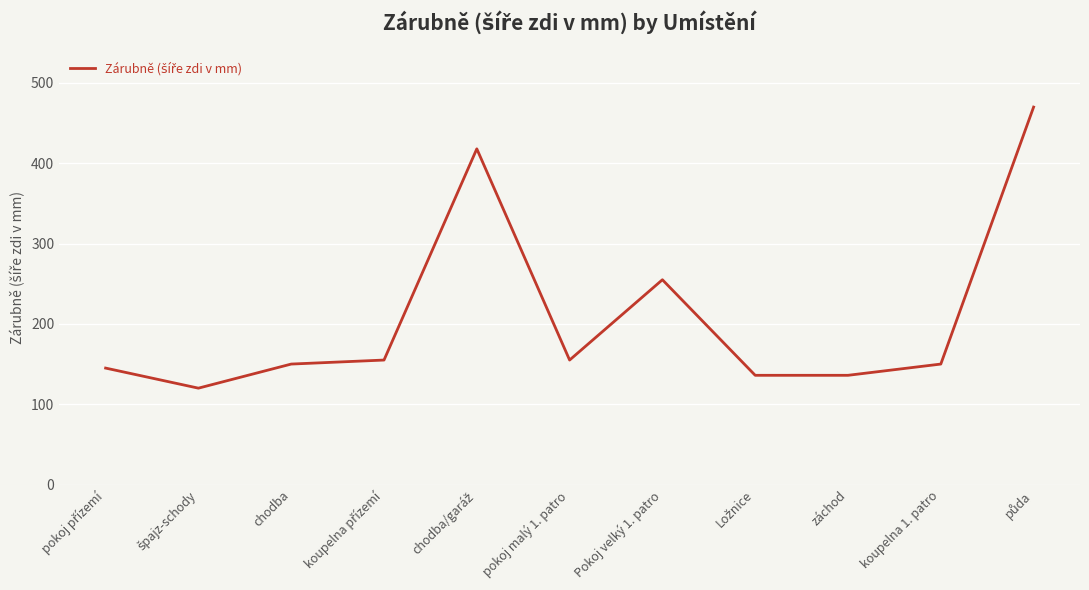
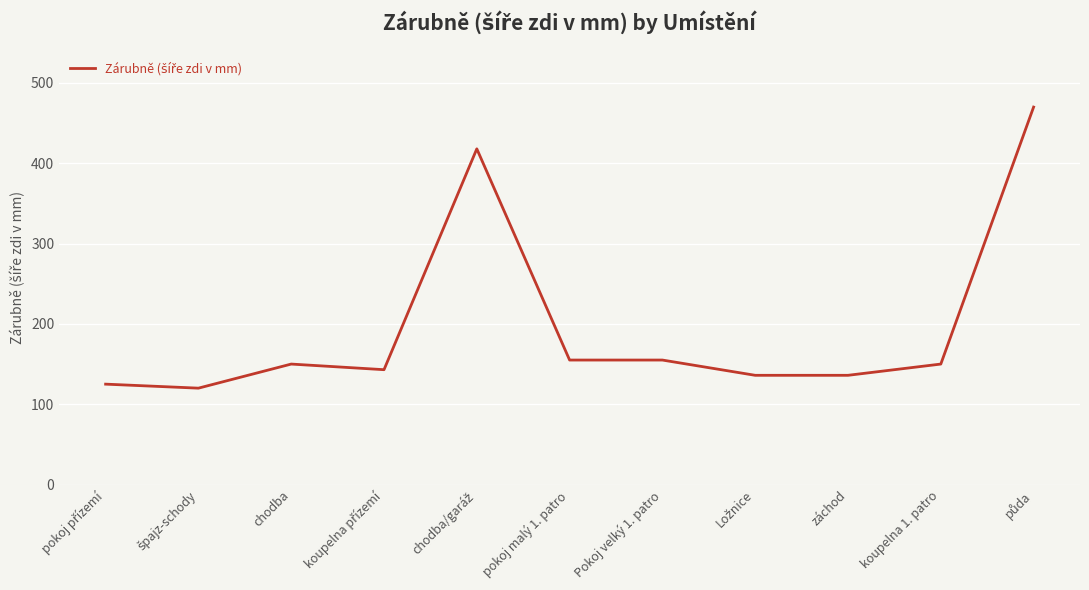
  {
-   "pokoj přízemí": 150,
+   "pokoj přízemí": 130,
    "špajz-schody": 120,
    "chodba": 150,
-   "koupelna přízemí": 160,
+   "koupelna přízemí": 140,
    "chodba/garáž": 420,
    "pokoj malý 1. patro": 160,
-   "Pokoj velký 1. patro": 260,
+   "Pokoj velký 1. patro": 160,
    "Ložnice": 140,
    "záchod": 140,
    "koupelna 1. patro": 150,
    "půda": 470
  }
